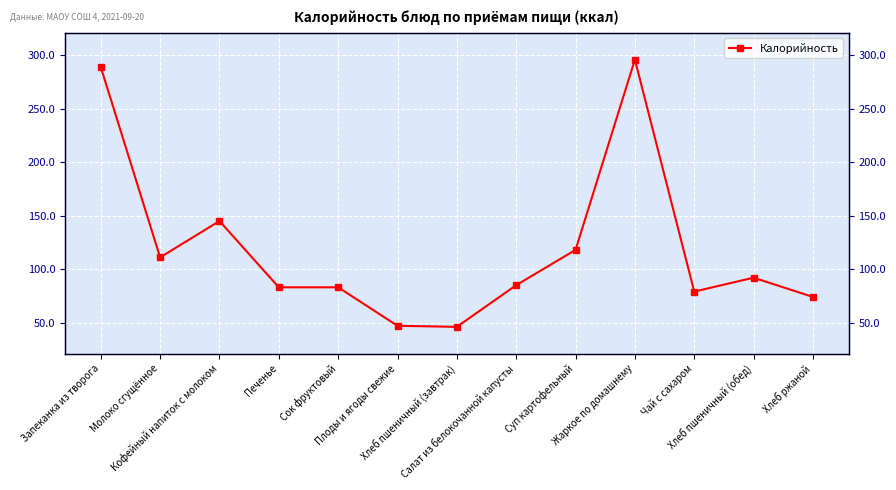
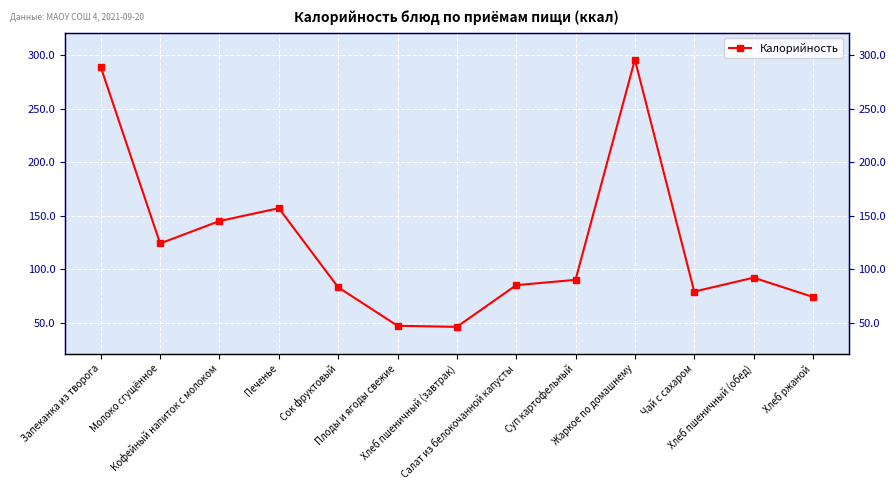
  {
    "Запеканка из творога": 289,
-   "Молоко сгущённое": 111,
+   "Молоко сгущённое": 124,
    "Кофейный напиток с молоком": 145,
-   "Печенье": 83,
+   "Печенье": 157,
    "Сок фруктовый": 83,
    "Плоды и ягоды свежие": 47,
    "Хлеб пшеничный (завтрак)": 46,
    "Салат из белокочанной капусты": 85,
-   "Суп картофельный": 118,
+   "Суп картофельный": 90,
    "Жаркое по домашнему": 296,
    "Чай с сахаром": 79,
    "Хлеб пшеничный (обед)": 92,
    "Хлеб ржаной": 74
  }
